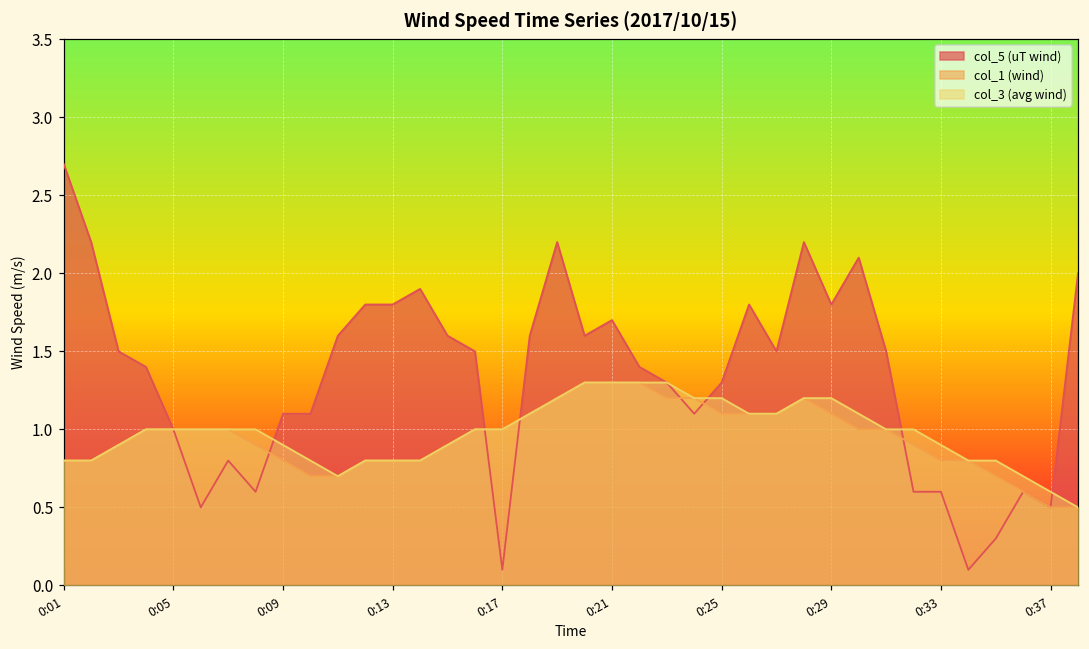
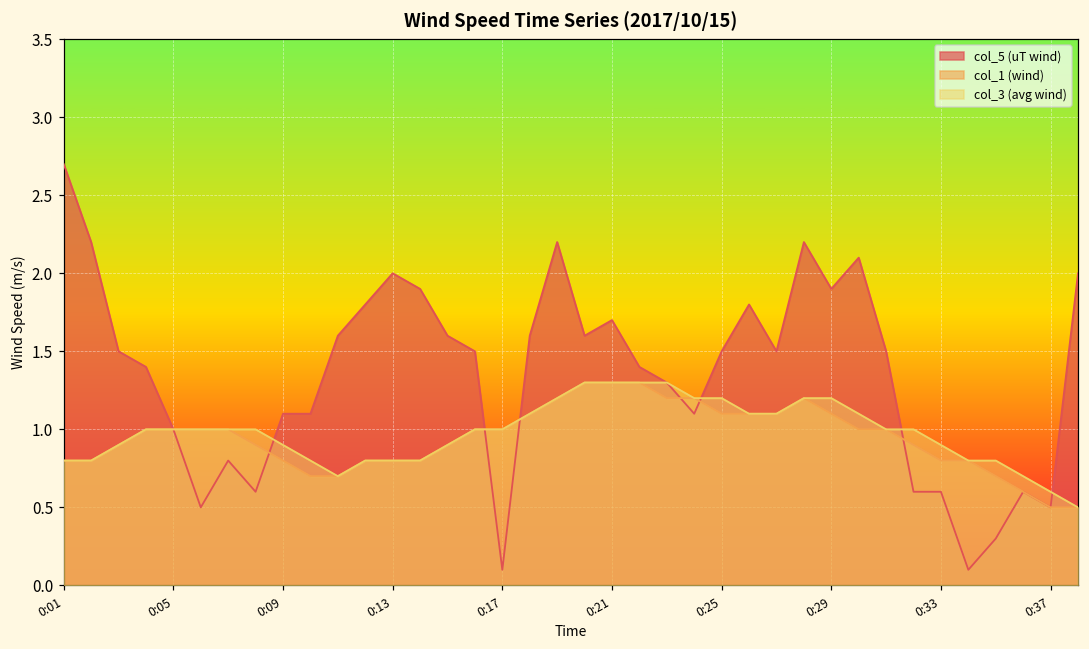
  {
    "col_5 (uT wind)": {
      "0:01": 2.7,
      "0:09": 1.1,
-     "0:13": 1.8,
+     "0:13": 2.0,
      "0:17": 0.1,
      "0:21": 1.7,
-     "0:25": 1.3,
-     "0:29": 1.8,
+     "0:25": 1.5,
+     "0:29": 1.9,
      "0:33": 0.6
    }
  }
